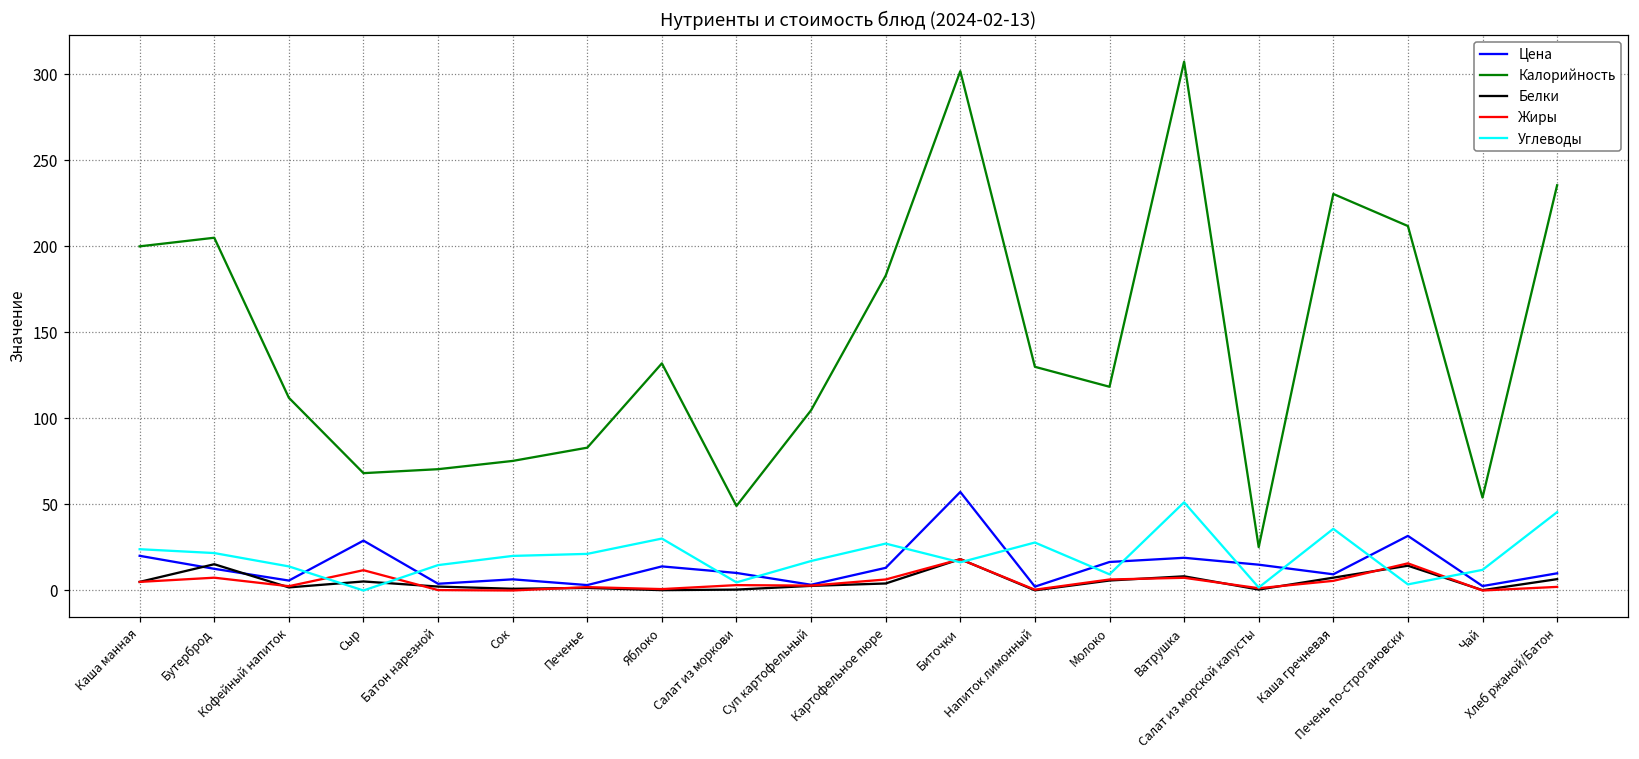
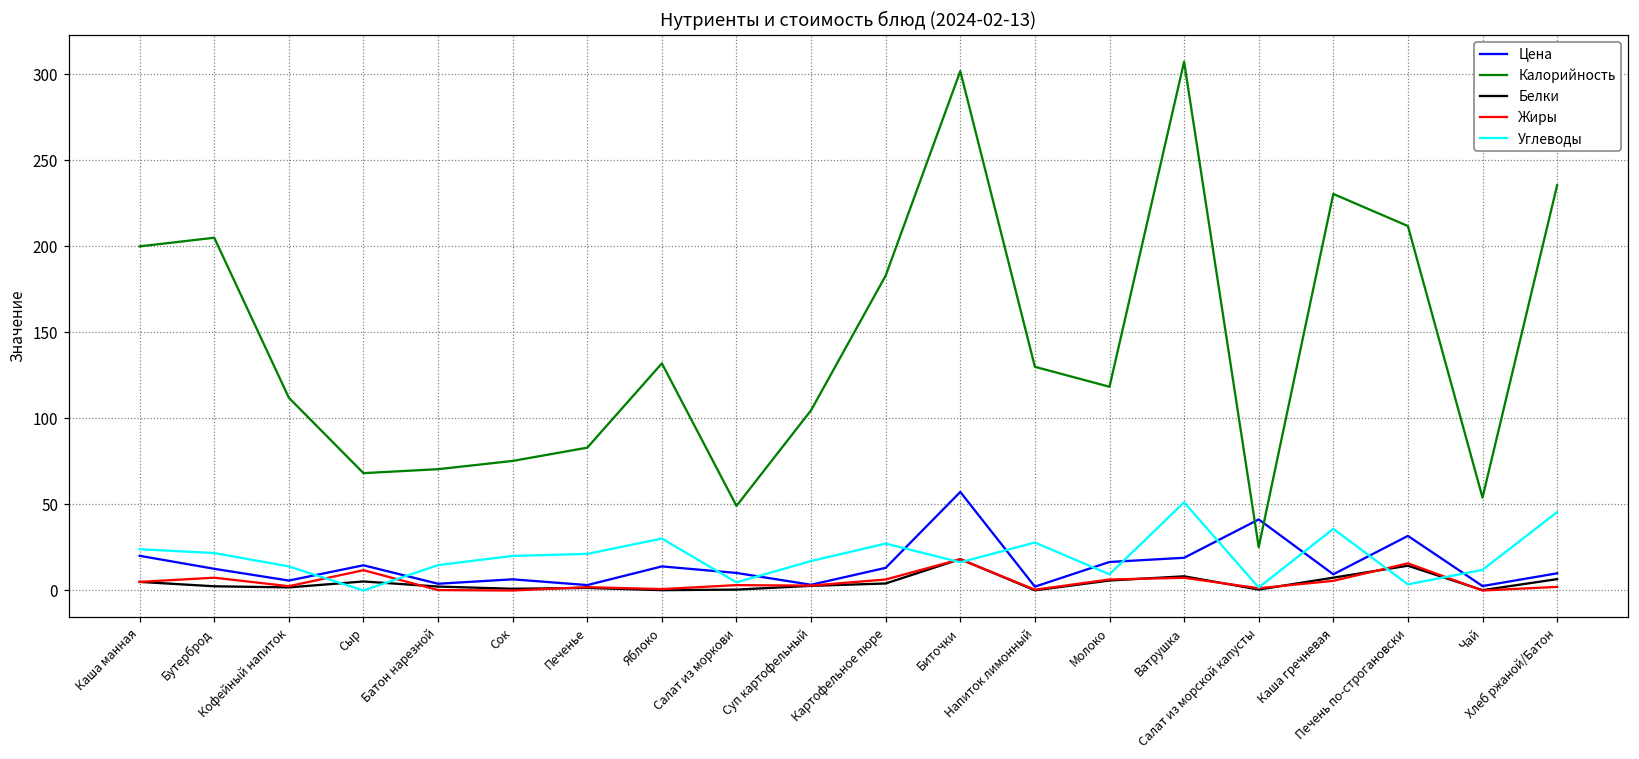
  {
    "Цена": {
      "Каша манная": 20,
      "Бутерброд": 13,
      "Кофейный напиток": 6,
-     "Сыр": 29,
+     "Сыр": 15,
      "Батон нарезной": 4,
      "Сок": 6,
      "Яблоко": 14,
      "Салат из моркови": 10,
      "Картофельное пюре": 13,
      "Биточки": 57,
      "Напиток лимонный": 2,
      "Молоко": 17,
      "Ватрушка": 19,
-     "Салат из морской капусты": 15,
+     "Салат из морской капусты": 41,
      "Каша гречневая": 9,
      "Печень по-строгановски": 32,
      "Чай": 3,
      "Хлеб ржаной/Батон": 10
    },
    "Калорийность": {
      "Каша манная": 200,
      "Бутерброд": 205,
      "Кофейный напиток": 112,
      "Сыр": 68,
      "Батон нарезной": 71,
      "Сок": 75,
      "Печенье": 83,
      "Яблоко": 132,
      "Салат из моркови": 49,
      "Суп картофельный": 105,
      "Картофельное пюре": 183,
      "Биточки": 302,
      "Напиток лимонный": 130,
      "Молоко": 118,
      "Ватрушка": 307,
      "Салат из морской капусты": 25,
      "Каша гречневая": 230,
      "Печень по-строгановски": 212,
      "Чай": 54,
      "Хлеб ржаной/Батон": 236
    },
    "Белки": {
-     "Бутерброд": 15,
+     "Бутерброд": 2,
      "Сыр": 5,
      "Батон нарезной": 2,
      "Салат из моркови": 1,
      "Картофельное пюре": 4,
      "Каша гречневая": 7,
      "Хлеб ржаной/Батон": 7
    },
    "Жиры": {
      "Бутерброд": 7,
      "Сыр": 12,
      "Батон нарезной": 0,
      "Картофельное пюре": 6,
      "Каша гречневая": 6,
      "Хлеб ржаной/Батон": 2
    },
    "Углеводы": {
      "Каша манная": 24,
      "Бутерброд": 22,
      "Кофейный напиток": 14,
      "Сыр": 0,
      "Батон нарезной": 15,
      "Сок": 20,
      "Печенье": 21,
      "Яблоко": 30,
      "Суп картофельный": 17,
      "Картофельное пюре": 27,
      "Биточки": 16,
      "Напиток лимонный": 28,
      "Молоко": 9,
      "Ватрушка": 51,
      "Каша гречневая": 36,
      "Печень по-строгановски": 4,
      "Чай": 12,
      "Хлеб ржаной/Батон": 46
    }
  }
